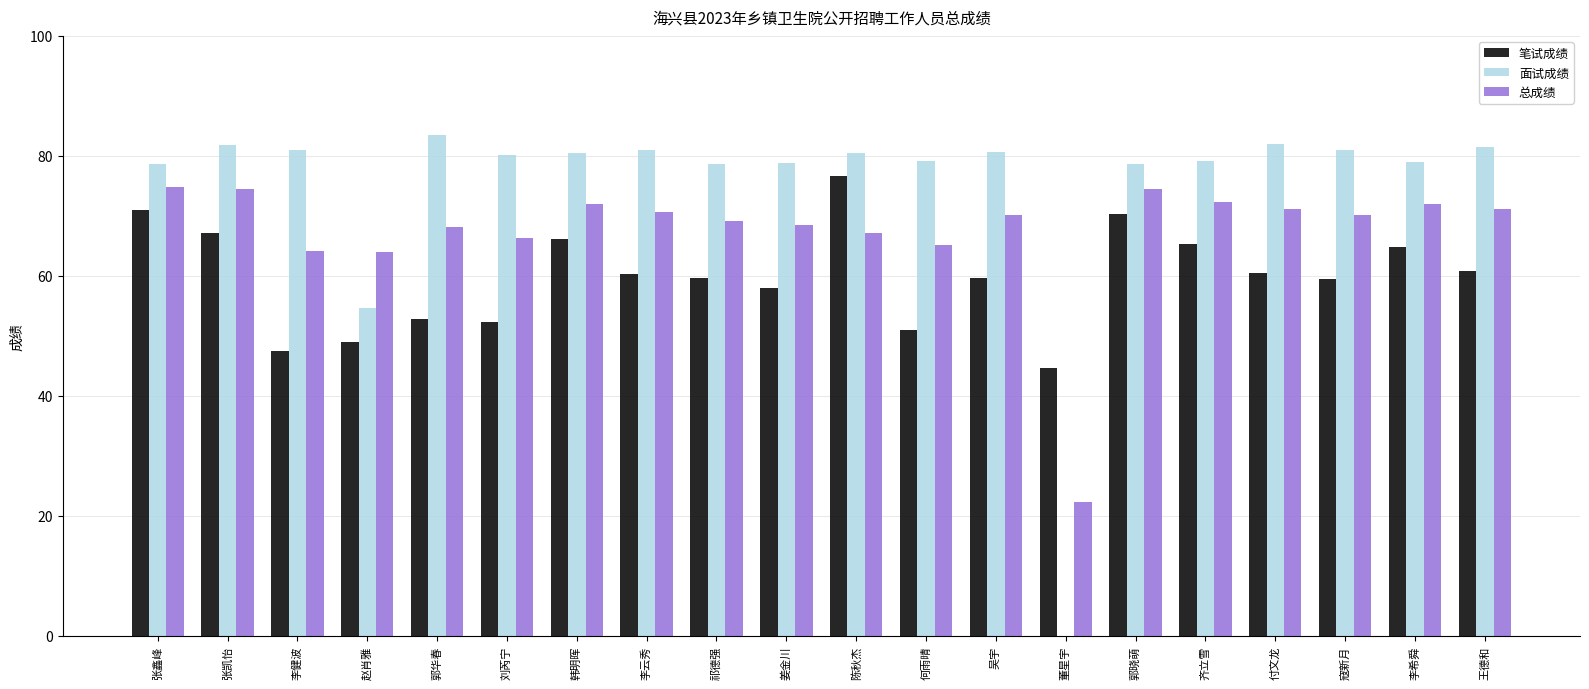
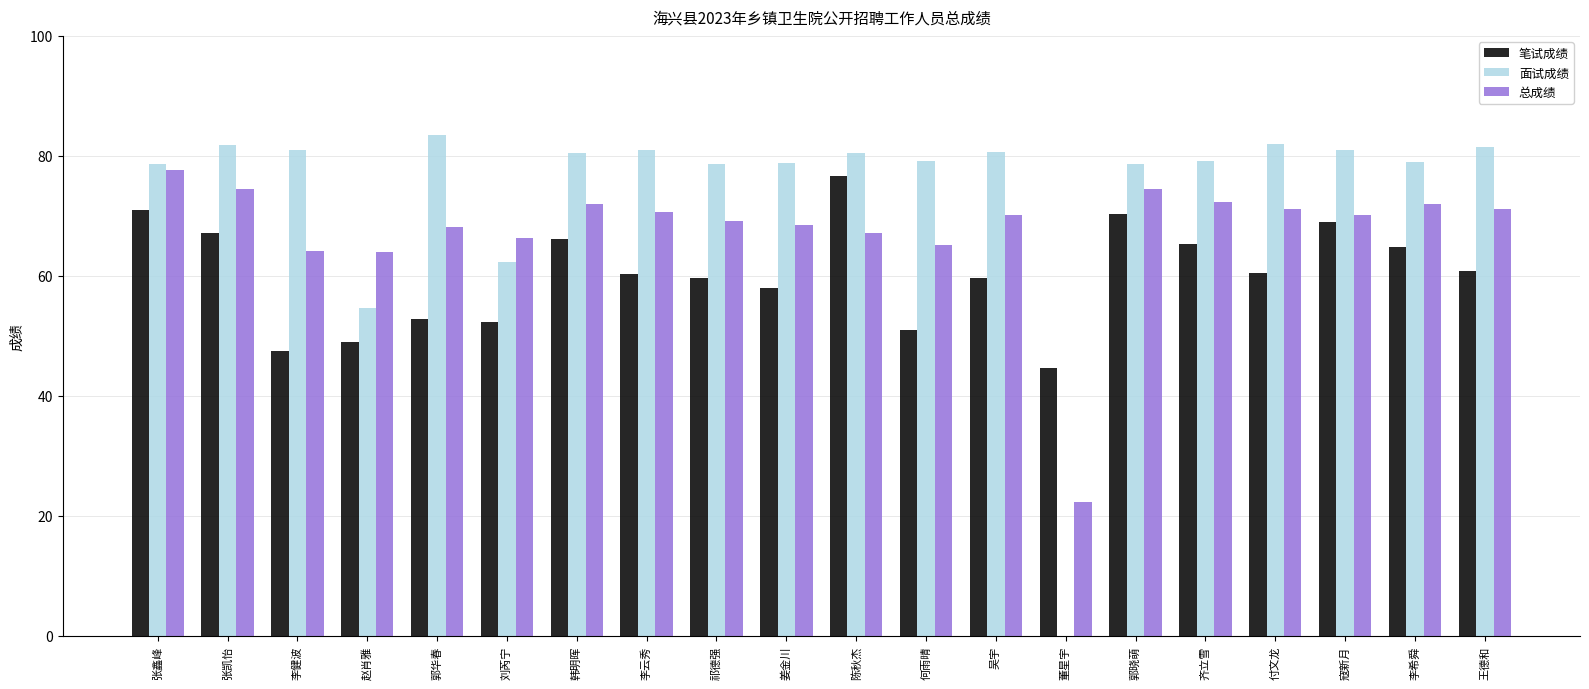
  {
    "笔试成绩": {
      "张鑫峰": 71,
      "张凯怡": 67,
      "李健波": 47,
      "赵肖雅": 49,
      "郭华春": 53,
      "刘芮宁": 52,
      "韩明晖": 66,
      "李云秀": 60,
      "祁德强": 60,
      "姜金川": 58,
      "陈秋杰": 77,
      "何雨晴": 51,
      "吴宇": 60,
      "董星宇": 45,
      "郭晓萌": 70,
      "齐立雪": 65,
      "付文龙": 60,
-     "寇新月": 59,
+     "寇新月": 69,
      "李希舜": 65,
      "王德和": 61
    },
    "面试成绩": {
      "张鑫峰": 79,
      "张凯怡": 82,
      "李健波": 81,
      "赵肖雅": 55,
      "郭华春": 83,
-     "刘芮宁": 80,
+     "刘芮宁": 62,
      "韩明晖": 80,
      "李云秀": 81,
      "祁德强": 79,
      "姜金川": 79,
      "陈秋杰": 80,
      "何雨晴": 79,
      "吴宇": 81,
      "董星宇": 0,
      "郭晓萌": 79,
      "齐立雪": 79,
      "付文龙": 82,
      "寇新月": 81,
      "李希舜": 79,
      "王德和": 81
    },
    "总成绩": {
-     "张鑫峰": 75,
+     "张鑫峰": 78,
      "张凯怡": 74,
      "李健波": 64,
      "赵肖雅": 64,
      "郭华春": 68,
      "刘芮宁": 66,
      "韩明晖": 72,
      "李云秀": 71,
      "祁德强": 69,
      "姜金川": 68,
      "陈秋杰": 67,
      "何雨晴": 65,
      "吴宇": 70,
      "董星宇": 22,
      "郭晓萌": 74,
      "齐立雪": 72,
      "付文龙": 71,
      "寇新月": 70,
      "李希舜": 72,
      "王德和": 71
    }
  }
